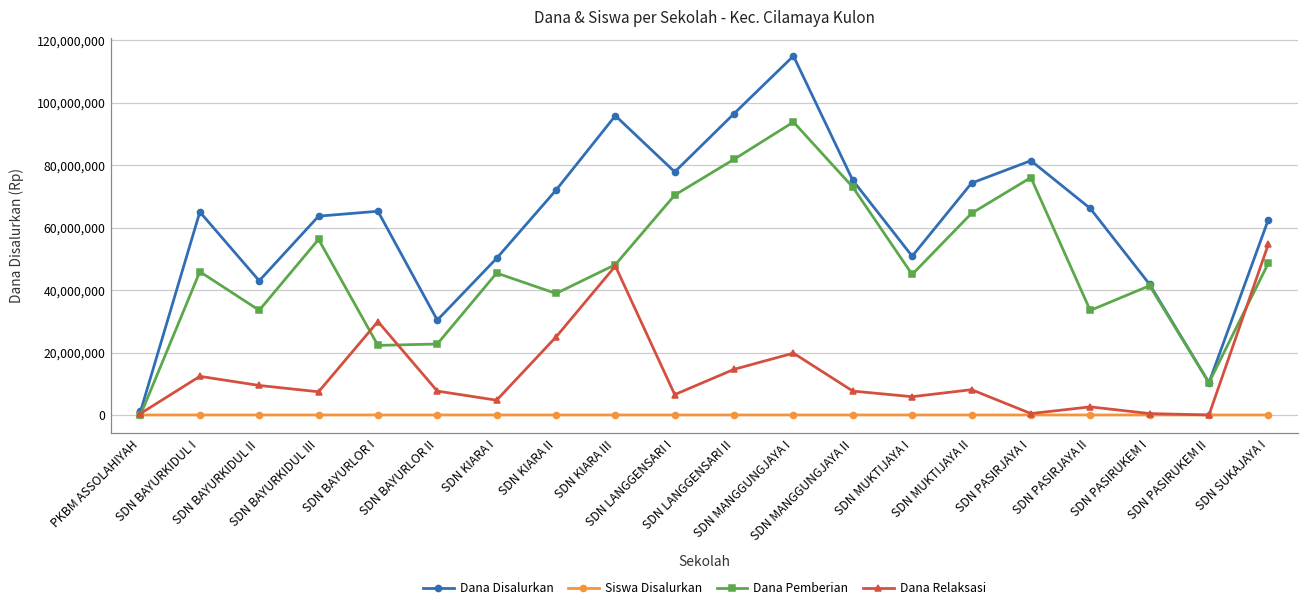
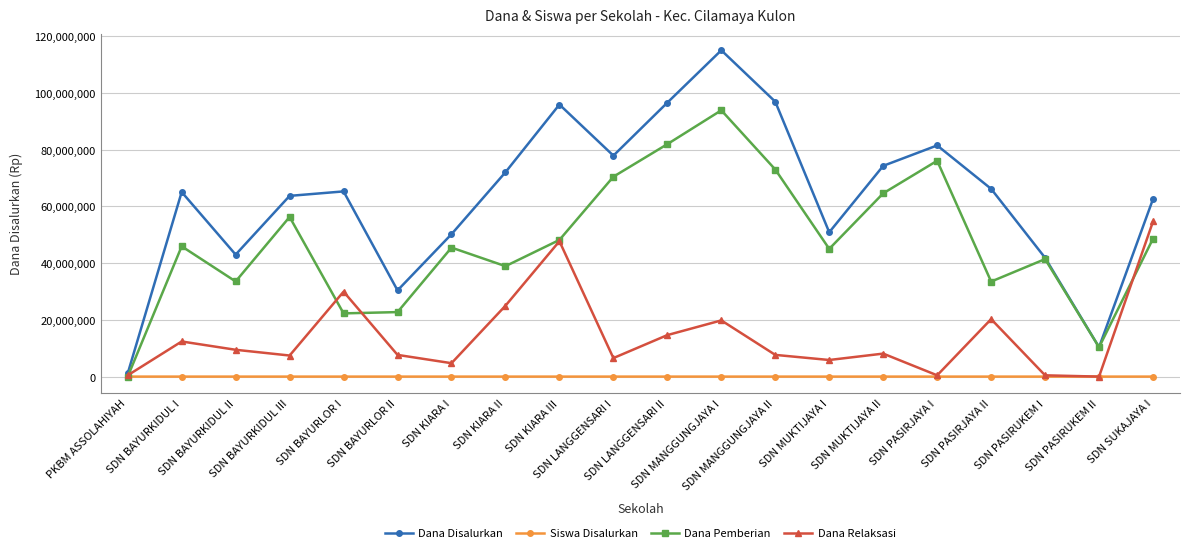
  {
    "Dana Disalurkan": {
      "SDN BAYURKIDUL I": "65,000,000",
      "SDN BAYURKIDUL II": "43,000,000",
      "SDN BAYURKIDUL III": "64,000,000",
      "SDN BAYURLOR I": "65,000,000",
      "SDN BAYURLOR II": "30,000,000",
      "SDN KIARA I": "50,000,000",
      "SDN KIARA II": "72,000,000",
      "SDN KIARA III": "96,000,000",
      "SDN LANGGENSARI I": "78,000,000",
      "SDN LANGGENSARI II": "97,000,000",
      "SDN MANGGUNGJAYA I": "115,000,000",
-     "SDN MANGGUNGJAYA II": "75,000,000",
+     "SDN MANGGUNGJAYA II": "97,000,000",
      "SDN MUKTIJAYA I": "51,000,000",
      "SDN MUKTIJAYA II": "74,000,000",
      "SDN PASIRJAYA I": "81,000,000",
      "SDN PASIRJAYA II": "66,000,000",
      "SDN SUKAJAYA I": "63,000,000"
    },
    "Siswa Disalurkan": {
      "SDN BAYURKIDUL I": "0",
      "SDN BAYURKIDUL II": "0",
      "SDN BAYURKIDUL III": "0",
      "SDN BAYURLOR I": "0",
      "SDN BAYURLOR II": "0",
      "SDN KIARA I": "0",
      "SDN KIARA II": "0",
      "SDN KIARA III": "0",
      "SDN LANGGENSARI I": "0",
      "SDN LANGGENSARI II": "0",
      "SDN MANGGUNGJAYA I": "0",
      "SDN MANGGUNGJAYA II": "0",
      "SDN MUKTIJAYA I": "0",
      "SDN MUKTIJAYA II": "0",
      "SDN PASIRJAYA II": "0",
      "SDN SUKAJAYA I": "0"
    },
    "Dana Pemberian": {
      "SDN BAYURKIDUL I": "46,000,000",
      "SDN BAYURKIDUL II": "34,000,000",
      "SDN BAYURKIDUL III": "56,000,000",
      "SDN BAYURLOR I": "22,000,000",
      "SDN BAYURLOR II": "23,000,000",
      "SDN KIARA I": "45,000,000",
      "SDN KIARA II": "39,000,000",
      "SDN LANGGENSARI I": "70,000,000",
      "SDN LANGGENSARI II": "82,000,000",
      "SDN MANGGUNGJAYA I": "94,000,000",
      "SDN MANGGUNGJAYA II": "73,000,000",
      "SDN MUKTIJAYA I": "45,000,000",
      "SDN MUKTIJAYA II": "65,000,000",
      "SDN PASIRJAYA I": "76,000,000",
      "SDN PASIRJAYA II": "33,000,000",
      "SDN SUKAJAYA I": "49,000,000"
    },
    "Dana Relaksasi": {
      "SDN BAYURKIDUL I": "12,000,000",
      "SDN BAYURKIDUL II": "9,000,000",
      "SDN BAYURKIDUL III": "7,000,000",
      "SDN BAYURLOR I": "30,000,000",
      "SDN BAYURLOR II": "8,000,000",
      "SDN KIARA I": "5,000,000",
      "SDN KIARA II": "25,000,000",
      "SDN LANGGENSARI I": "7,000,000",
      "SDN LANGGENSARI II": "15,000,000",
      "SDN MANGGUNGJAYA I": "20,000,000",
      "SDN MANGGUNGJAYA II": "8,000,000",
      "SDN MUKTIJAYA I": "6,000,000",
      "SDN MUKTIJAYA II": "8,000,000",
-     "SDN PASIRJAYA II": "3,000,000",
+     "SDN PASIRJAYA II": "20,000,000",
      "SDN SUKAJAYA I": "55,000,000"
    }
  }
